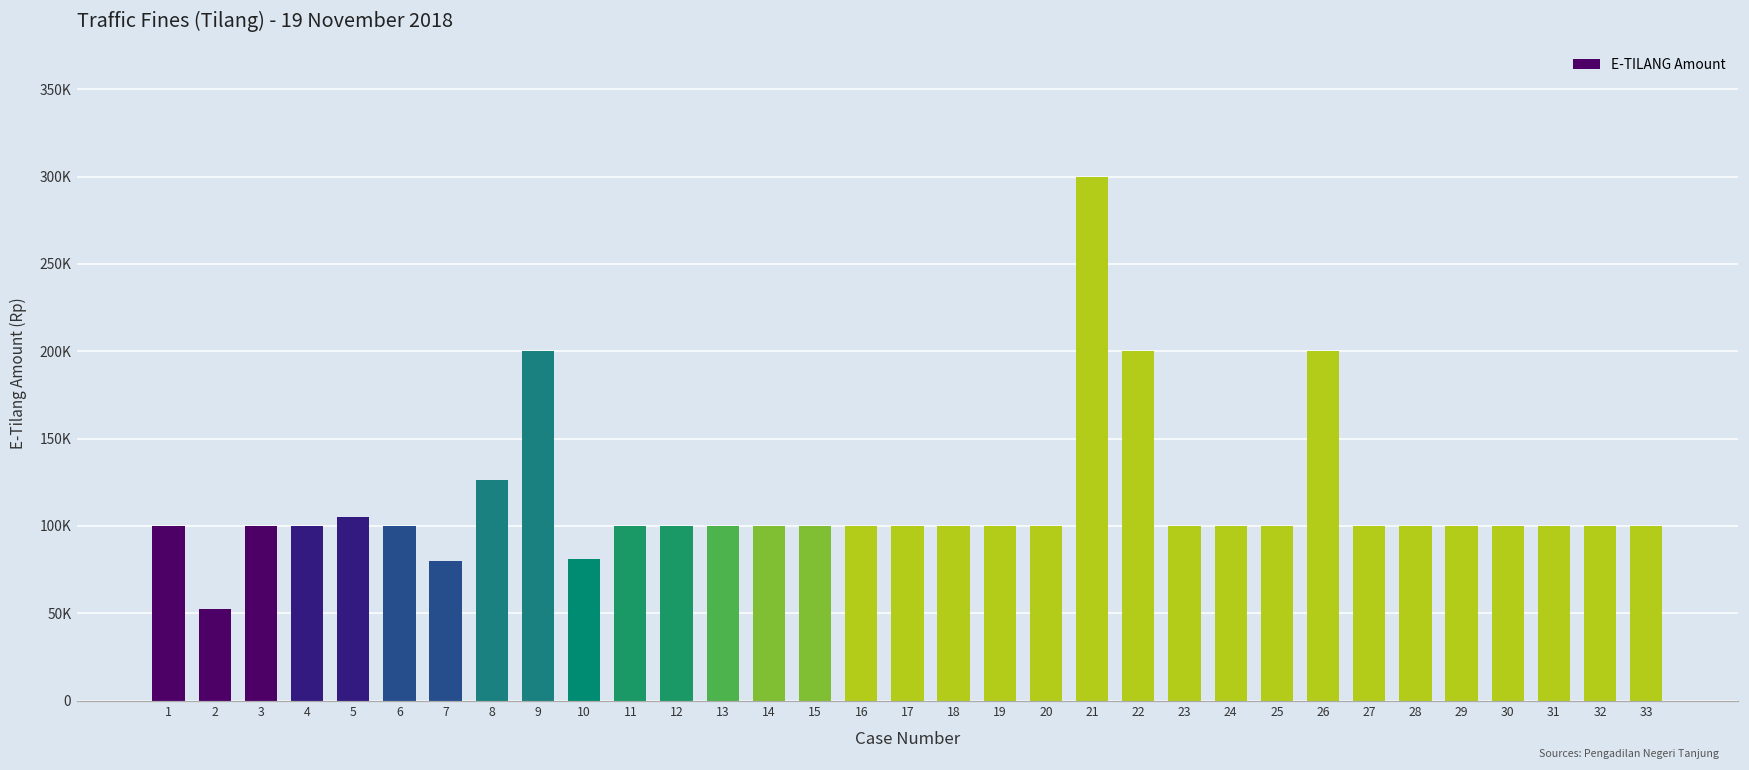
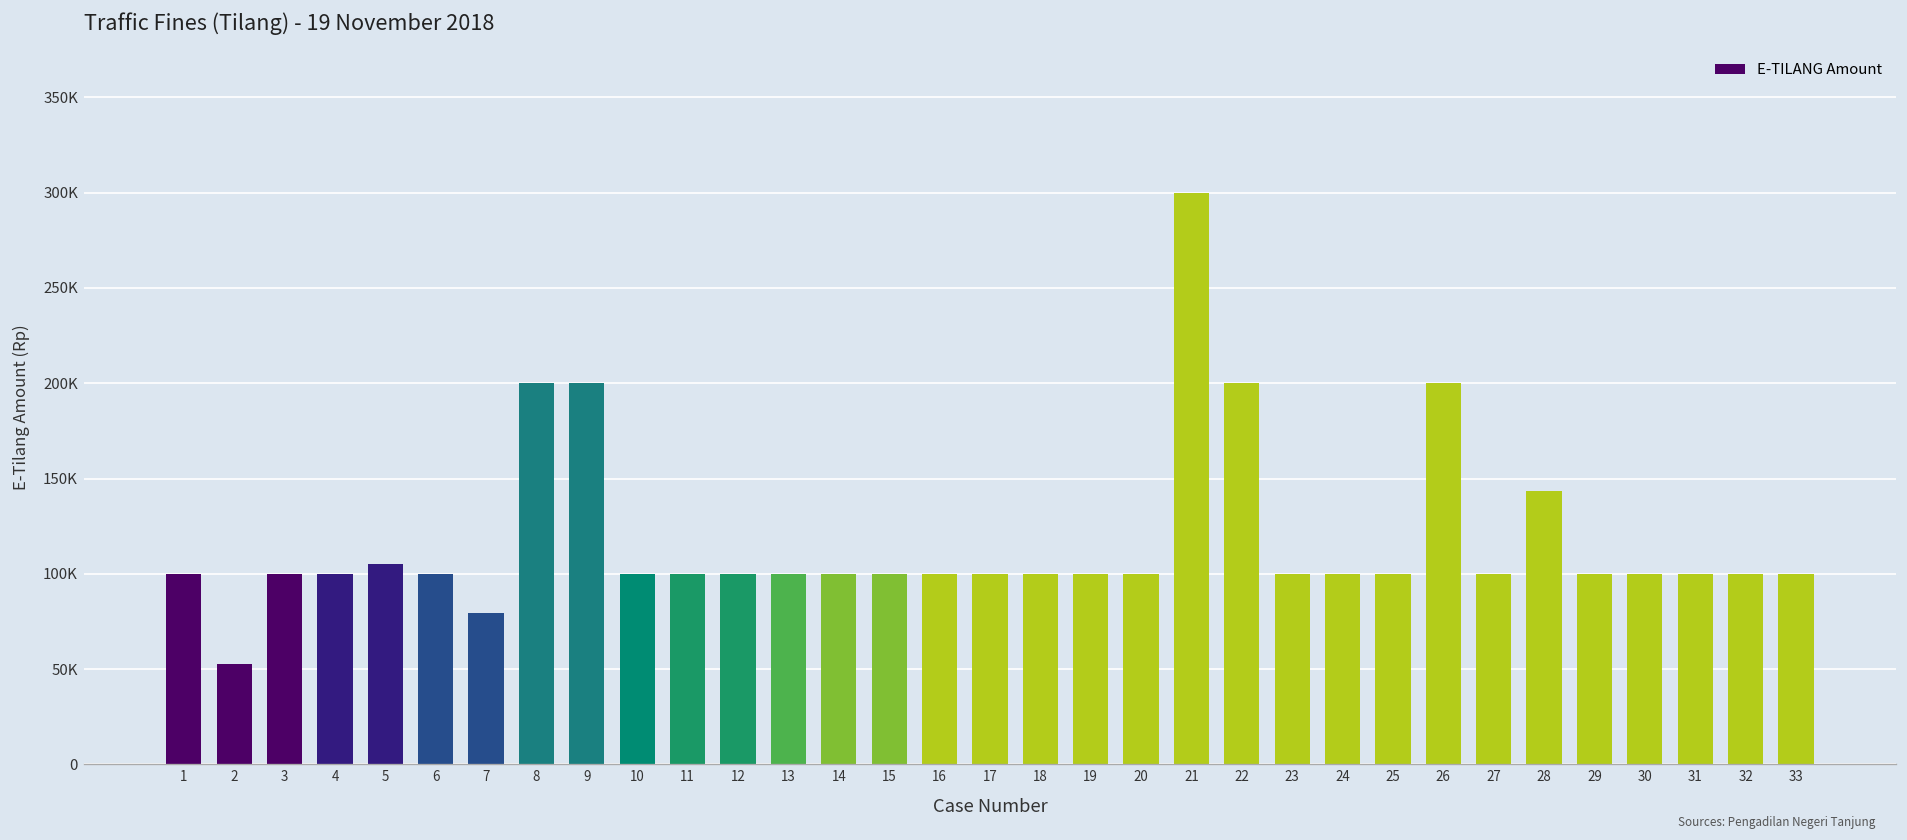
  {
    "1": 100000,
    "2": 53000,
    "3": 100000,
    "4": 100000,
    "5": 105000,
    "6": 100000,
    "7": 80000,
-   "8": 126000,
+   "8": 200000,
    "9": 200000,
-   "10": 81000,
+   "10": 100000,
    "11": 100000,
    "12": 100000,
    "13": 100000,
    "14": 100000,
    "15": 100000,
    "16": 100000,
    "17": 100000,
    "18": 100000,
    "19": 100000,
    "20": 100000,
    "21": 300000,
    "22": 200000,
    "23": 100000,
    "24": 100000,
    "25": 100000,
    "26": 200000,
    "27": 100000,
-   "28": 100000,
+   "28": 144000,
    "29": 100000,
    "30": 100000,
    "31": 100000,
    "32": 100000,
    "33": 100000
  }
